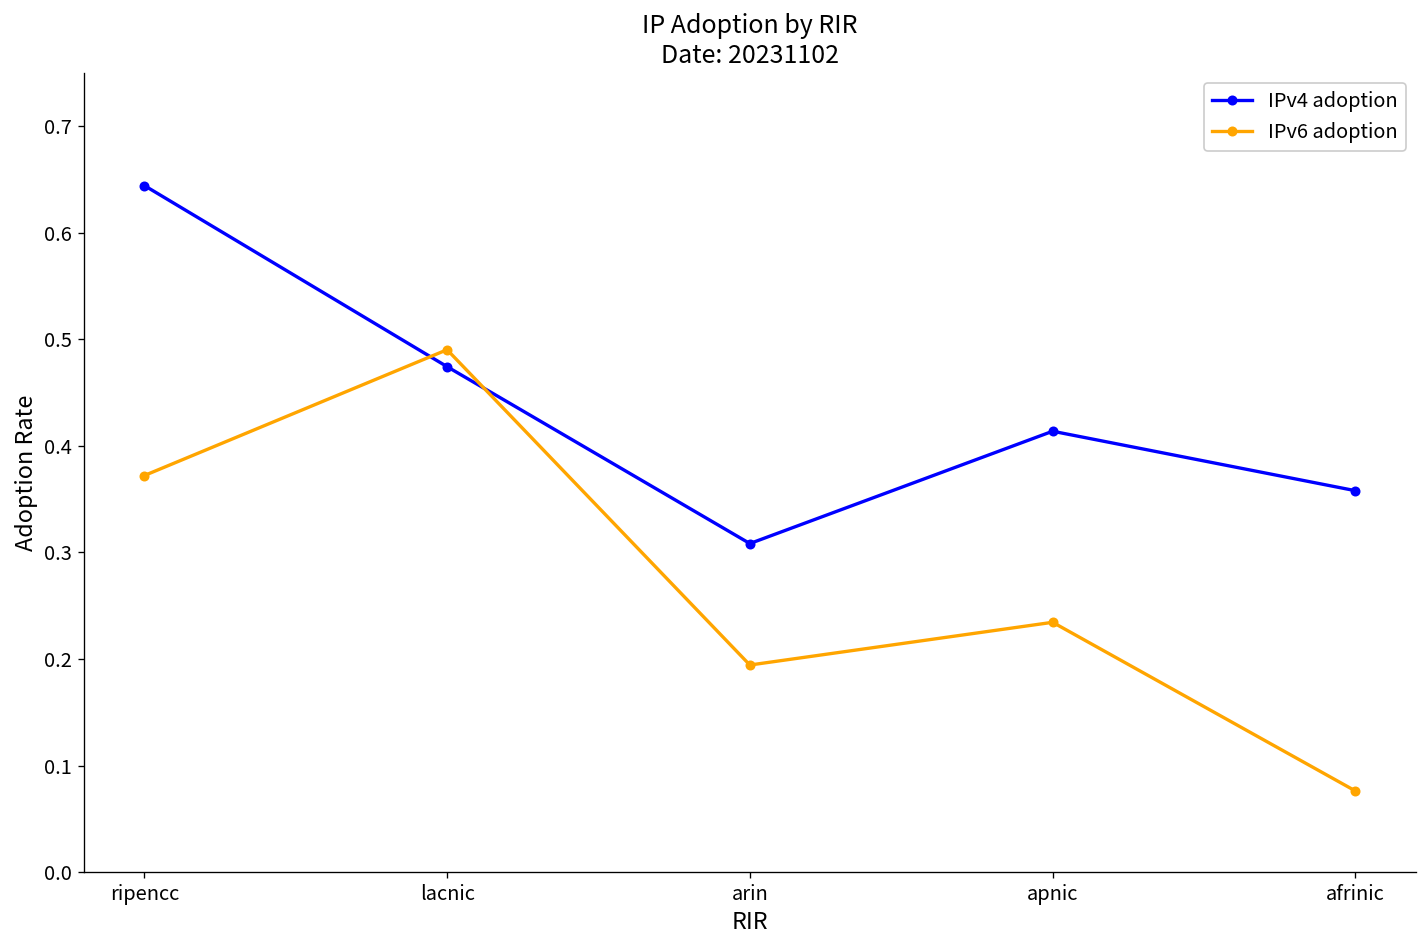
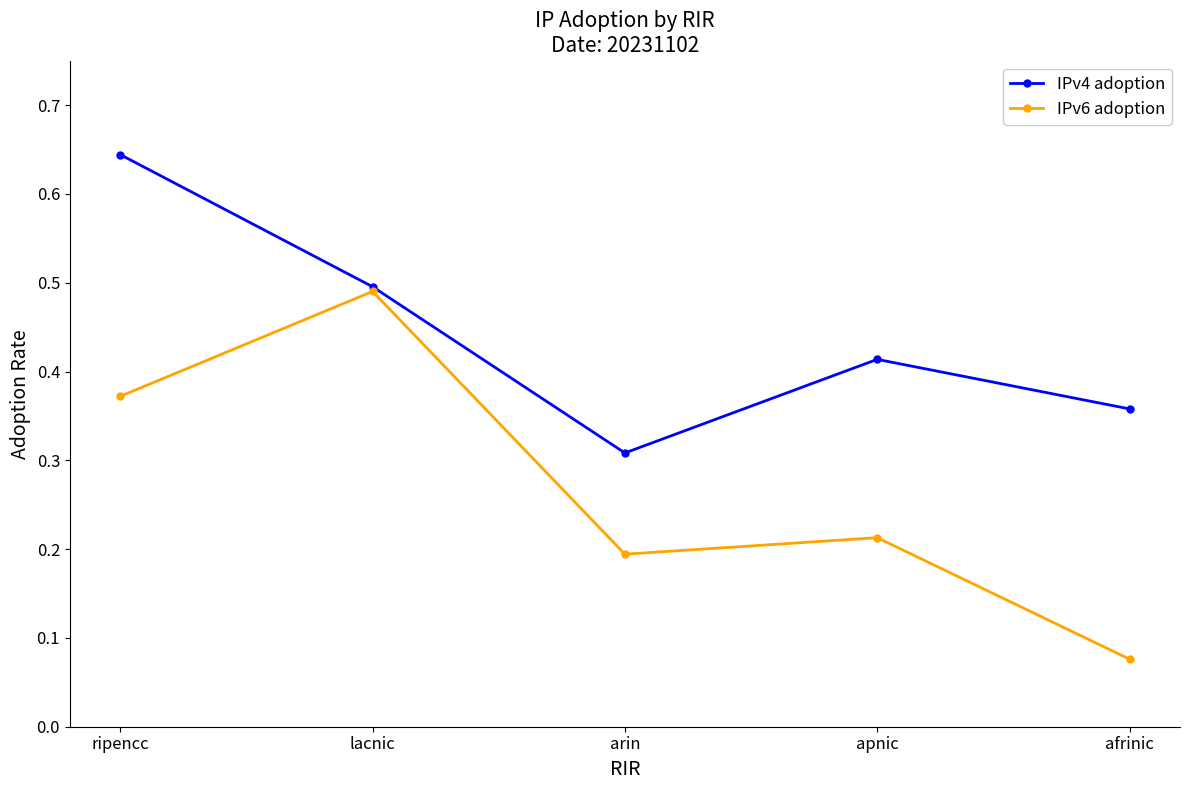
  {
    "IPv4 adoption": {
      "ripencc": 0.64,
-     "lacnic": 0.47,
+     "lacnic": 0.50,
      "arin": 0.31,
      "apnic": 0.41,
      "afrinic": 0.36
    },
    "IPv6 adoption": {
      "ripencc": 0.37,
      "lacnic": 0.49,
      "arin": 0.19,
-     "apnic": 0.23,
+     "apnic": 0.21,
      "afrinic": 0.08
    }
  }
